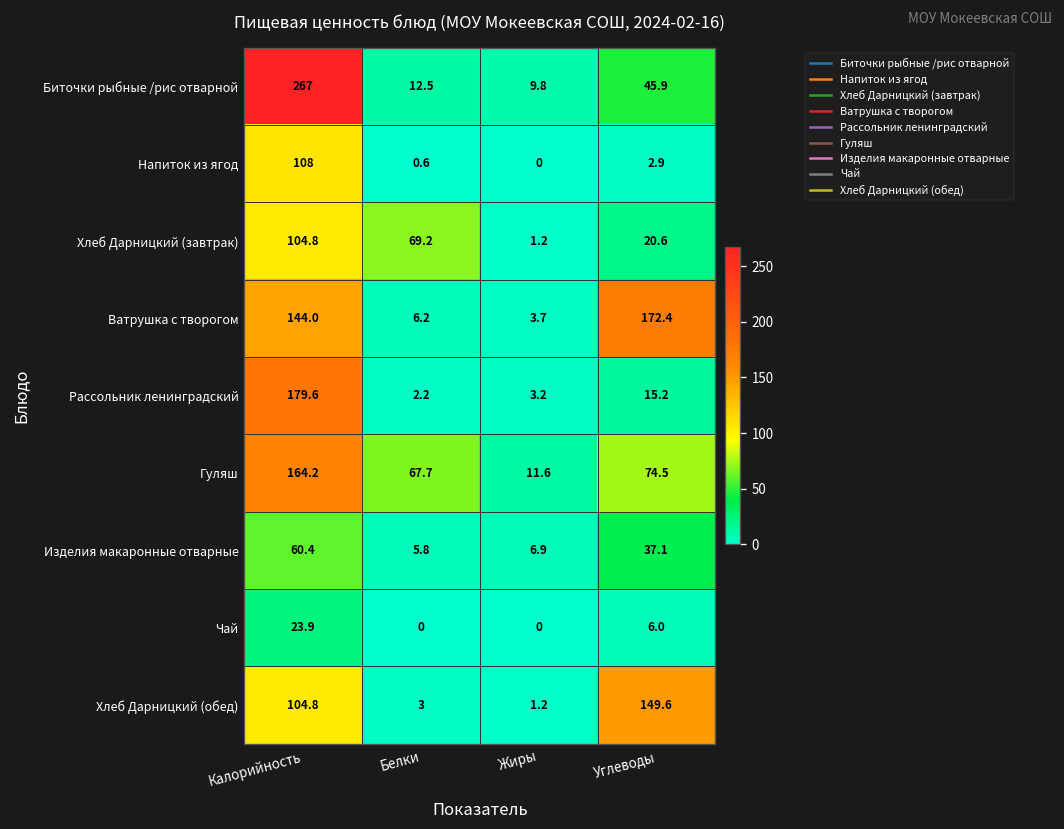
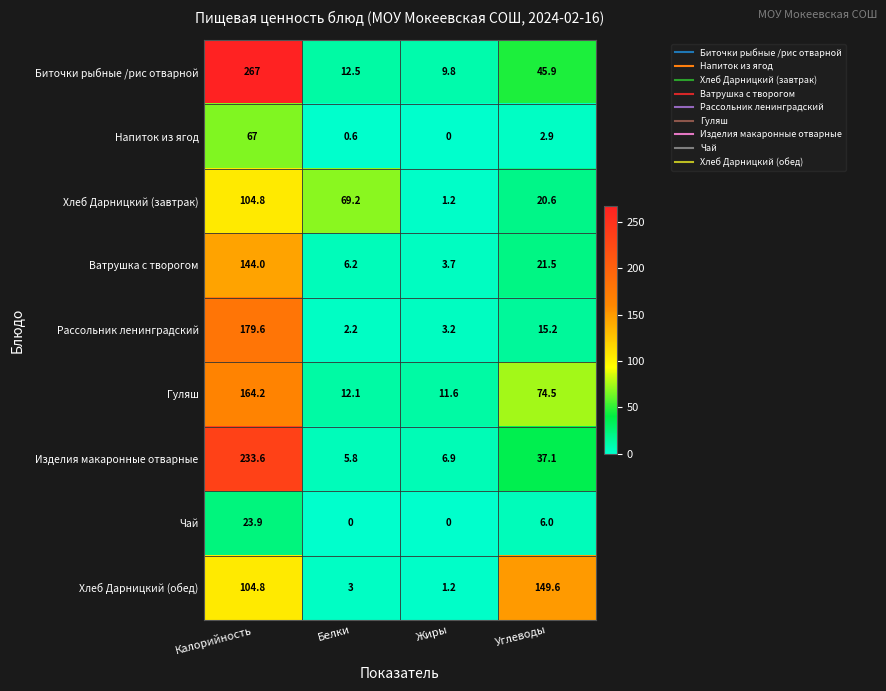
  {
    "Биточки рыбные /рис отварной": {
      "Калорийность": 267,
      "Белки": 12.5,
      "Жиры": 9.8,
      "Углеводы": 45.9
    },
    "Напиток из ягод": {
-     "Калорийность": 108,
+     "Калорийность": 67,
      "Белки": 0.6,
      "Жиры": 0,
      "Углеводы": 2.9
    },
    "Хлеб Дарницкий (завтрак)": {
      "Калорийность": 104.8,
      "Белки": 69.2,
      "Жиры": 1.2,
      "Углеводы": 20.6
    },
    "Ватрушка с творогом": {
      "Калорийность": 144.0,
      "Белки": 6.2,
      "Жиры": 3.7,
-     "Углеводы": 172.4
+     "Углеводы": 21.5
    },
    "Рассольник ленинградский": {
      "Калорийность": 179.6,
      "Белки": 2.2,
      "Жиры": 3.2,
      "Углеводы": 15.2
    },
    "Гуляш": {
      "Калорийность": 164.2,
-     "Белки": 67.7,
+     "Белки": 12.1,
      "Жиры": 11.6,
      "Углеводы": 74.5
    },
    "Изделия макаронные отварные": {
-     "Калорийность": 60.4,
+     "Калорийность": 233.6,
      "Белки": 5.8,
      "Жиры": 6.9,
      "Углеводы": 37.1
    },
    "Чай": {
      "Калорийность": 23.9,
      "Белки": 0,
      "Жиры": 0,
      "Углеводы": 6.0
    },
    "Хлеб Дарницкий (обед)": {
      "Калорийность": 104.8,
      "Белки": 3,
      "Жиры": 1.2,
      "Углеводы": 149.6
    }
  }
